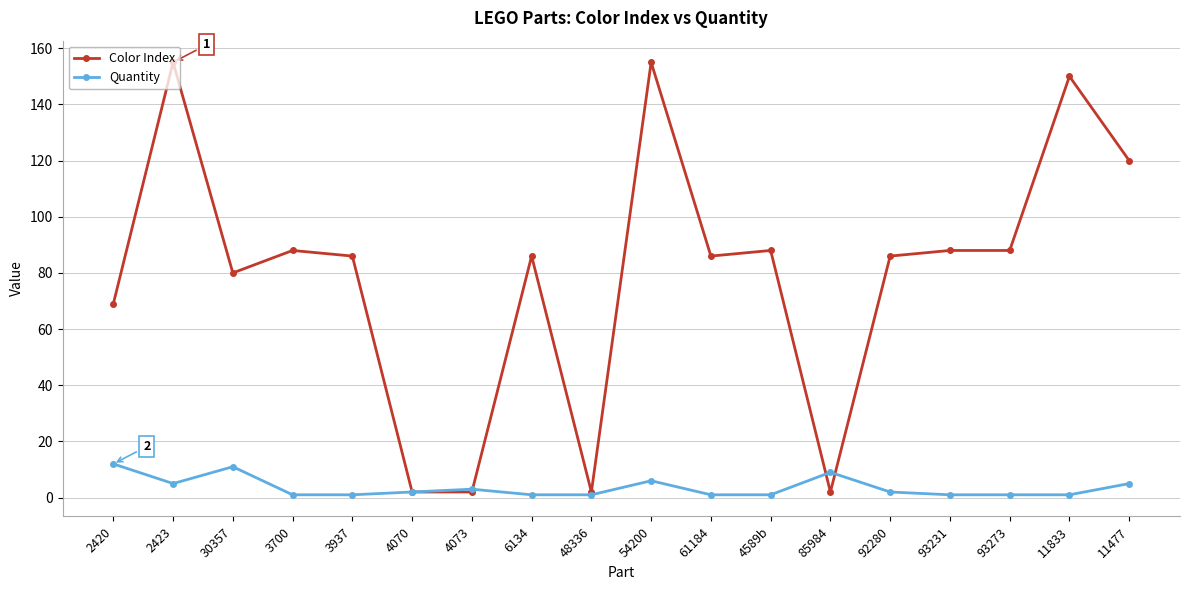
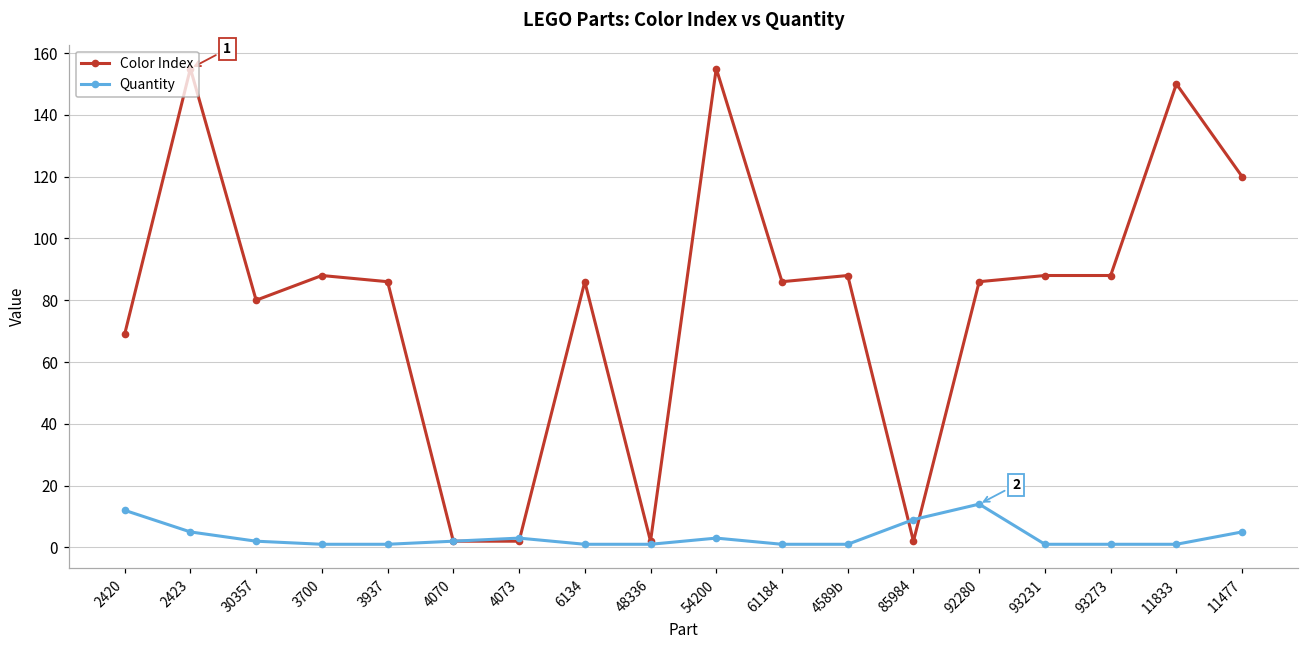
  {
    "Color Index": {
      "2420": 69,
      "30357": 80,
      "3700": 88,
      "3937": 86,
      "4073": 2,
      "6134": 86,
      "48336": 2,
      "54200": 155,
      "61184": 86,
      "4589b": 88,
      "85984": 2,
      "92280": 86,
      "93231": 88,
      "93273": 88,
      "11833": 150,
      "11477": 120
    },
    "Quantity": {
      "2420": 12,
      "2423": 5,
-     "30357": 11,
+     "30357": 2,
      "3700": 1,
      "3937": 1,
      "4073": 3,
      "6134": 1,
      "48336": 1,
-     "54200": 6,
+     "54200": 3,
      "61184": 1,
      "4589b": 1,
      "85984": 9,
-     "92280": 2,
+     "92280": 14,
      "93231": 1,
      "93273": 1,
      "11833": 1,
      "11477": 5
    }
  }
